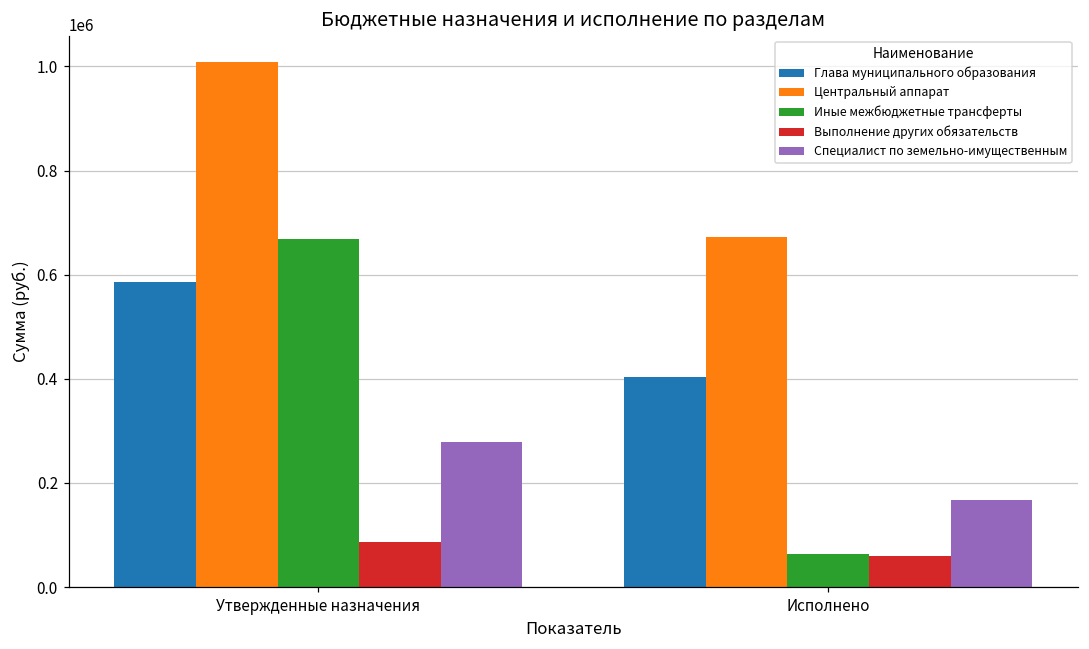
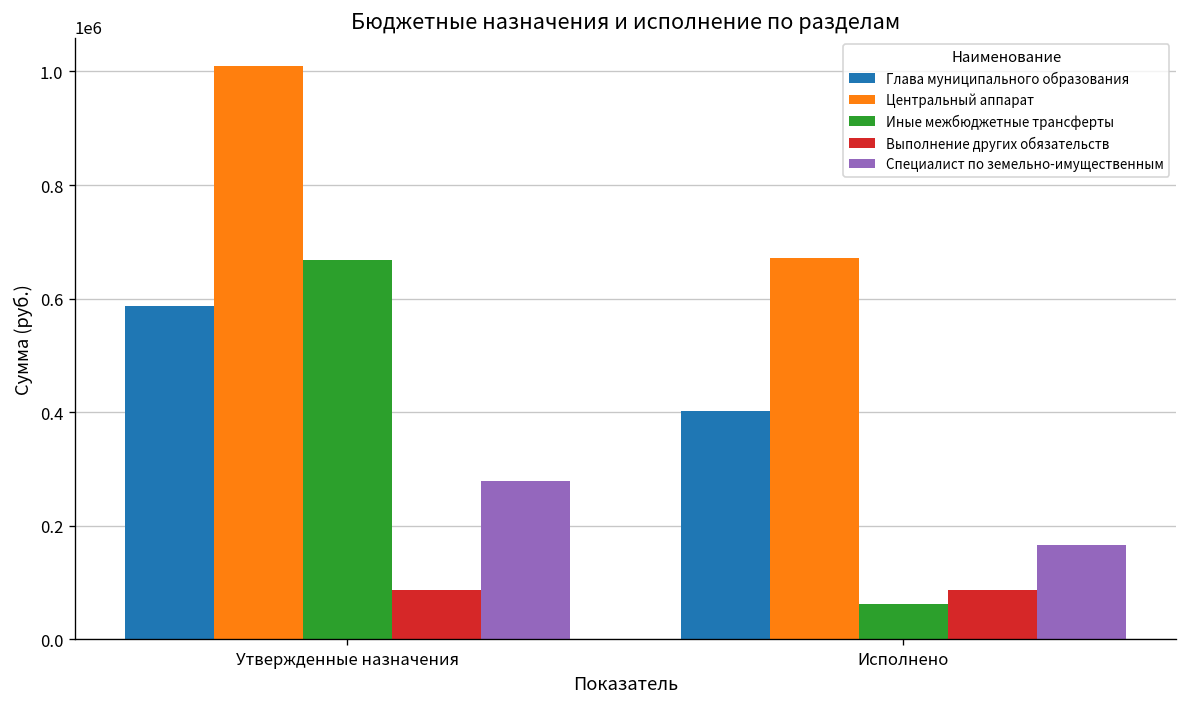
  {
    "Глава муниципального образования": {
      "Утвержденные назначения": 590000,
      "Исполнено": 400000
    },
    "Центральный аппарат": {
      "Утвержденные назначения": 1010000,
      "Исполнено": 670000
    },
    "Иные межбюджетные трансферты": {
      "Утвержденные назначения": 670000,
      "Исполнено": 60000
    },
    "Выполнение других обязательств": {
      "Утвержденные назначения": 90000,
-     "Исполнено": 60000
+     "Исполнено": 90000
    },
    "Специалист по земельно-имущественным": {
      "Утвержденные назначения": 280000,
      "Исполнено": 170000
    }
  }
